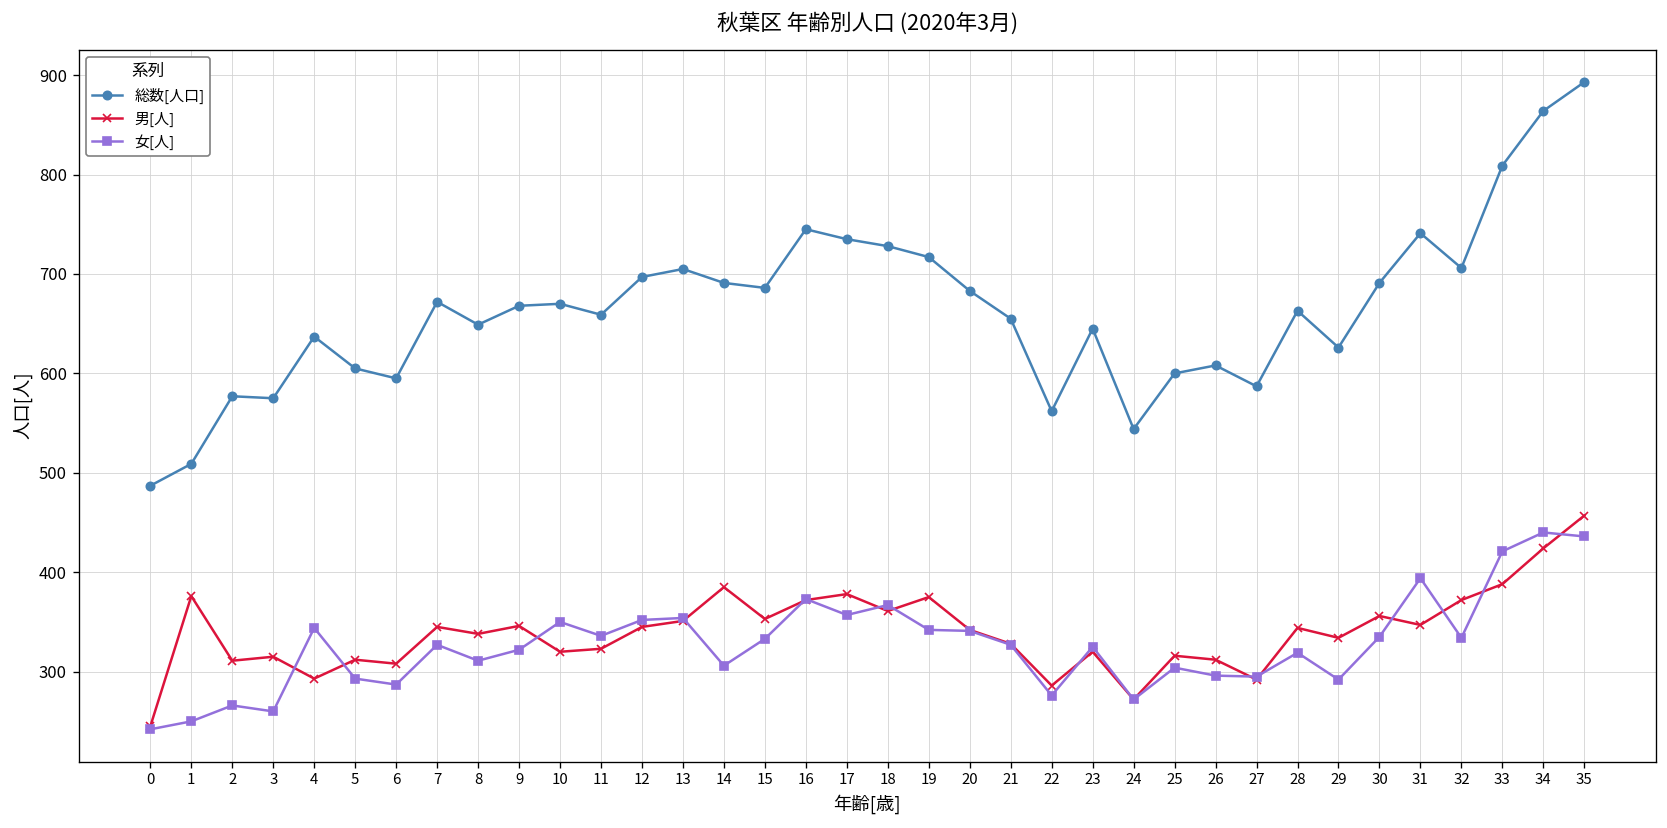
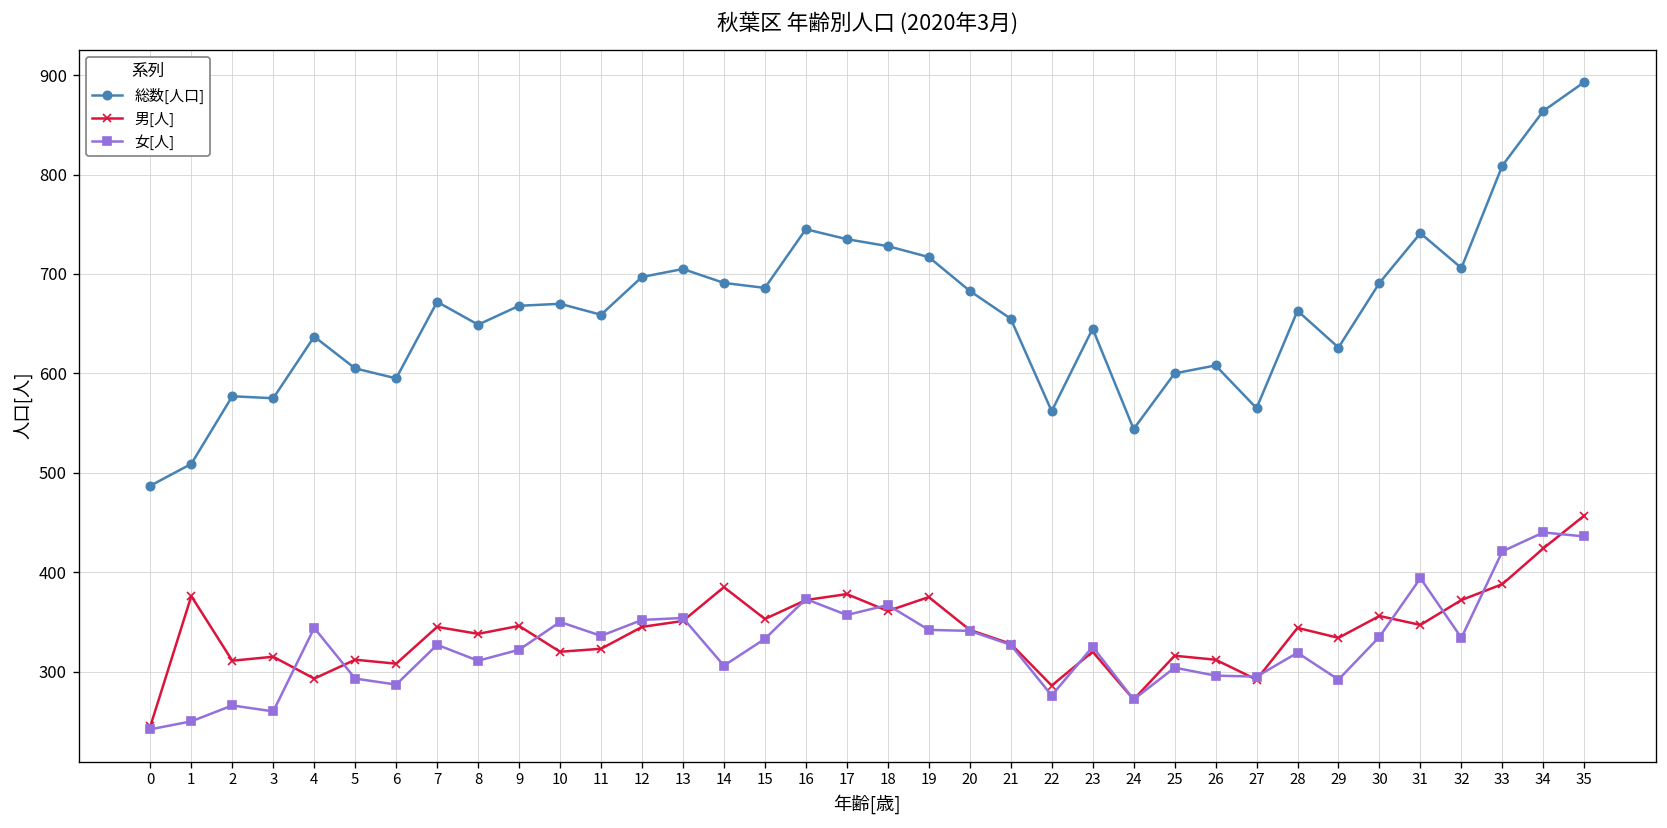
  {
    "総数[人口]": {
      "0": 490,
      "1": 510,
      "2": 580,
      "3": 580,
      "4": 640,
      "5": 610,
      "6": 600,
      "7": 670,
      "8": 650,
      "9": 670,
      "10": 670,
      "11": 660,
      "12": 700,
      "13": 710,
      "14": 690,
      "15": 690,
      "16": 750,
      "17": 740,
      "18": 730,
      "19": 720,
      "20": 680,
      "21": 660,
      "22": 560,
      "23": 650,
      "24": 540,
      "25": 600,
      "26": 610,
-     "27": 590,
+     "27": 570,
      "28": 660,
      "29": 630,
      "30": 690,
      "31": 740,
      "32": 710,
      "33": 810,
      "34": 860,
      "35": 890
    },
    "男[人]": {
      "1": 380,
      "2": 310,
      "3": 320,
      "4": 290,
      "5": 310,
      "6": 310,
      "7": 350,
      "8": 340,
      "9": 350,
      "10": 320,
      "11": 320,
      "12": 350,
      "14": 390,
      "15": 350,
      "17": 380,
      "18": 360,
      "19": 380,
      "22": 290,
      "23": 320,
      "25": 320,
      "26": 310,
      "28": 340,
      "29": 330,
      "30": 360,
      "31": 350,
      "32": 370,
      "33": 390,
      "34": 420,
      "35": 460
    },
    "女[人]": {
      "1": 250,
      "2": 270,
      "3": 260,
      "4": 340,
      "5": 290,
      "6": 290,
      "7": 330,
      "8": 310,
      "9": 320,
      "10": 350,
      "11": 340,
      "12": 350,
      "14": 310,
      "15": 330,
      "17": 360,
      "18": 370,
      "19": 340,
      "22": 280,
      "23": 330,
      "25": 300,
      "26": 300,
      "28": 320,
      "29": 290,
      "30": 340,
      "31": 390,
      "32": 330,
      "33": 420,
      "34": 440,
      "35": 440
    }
  }
